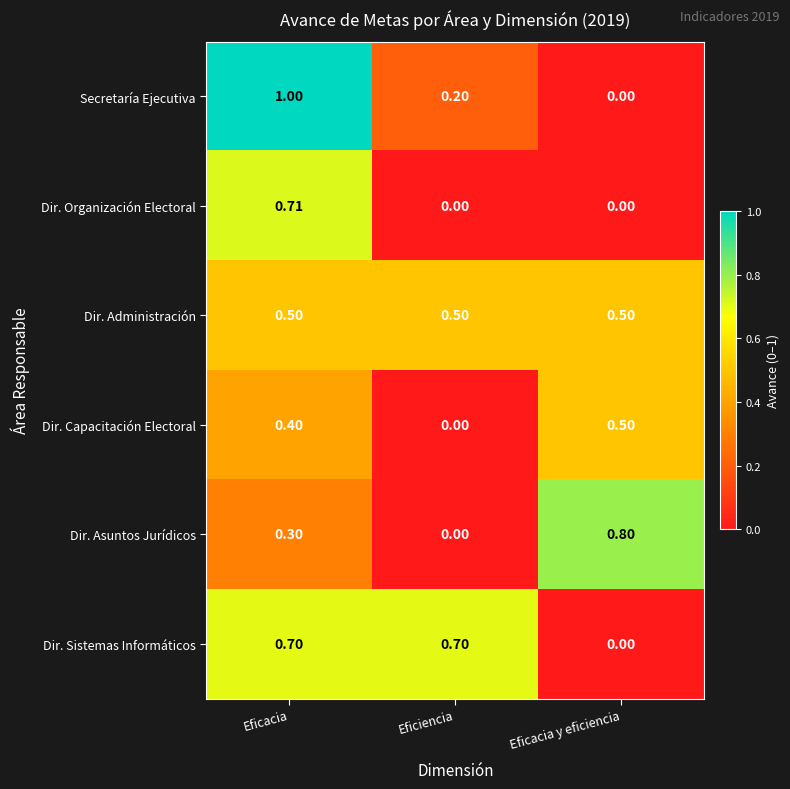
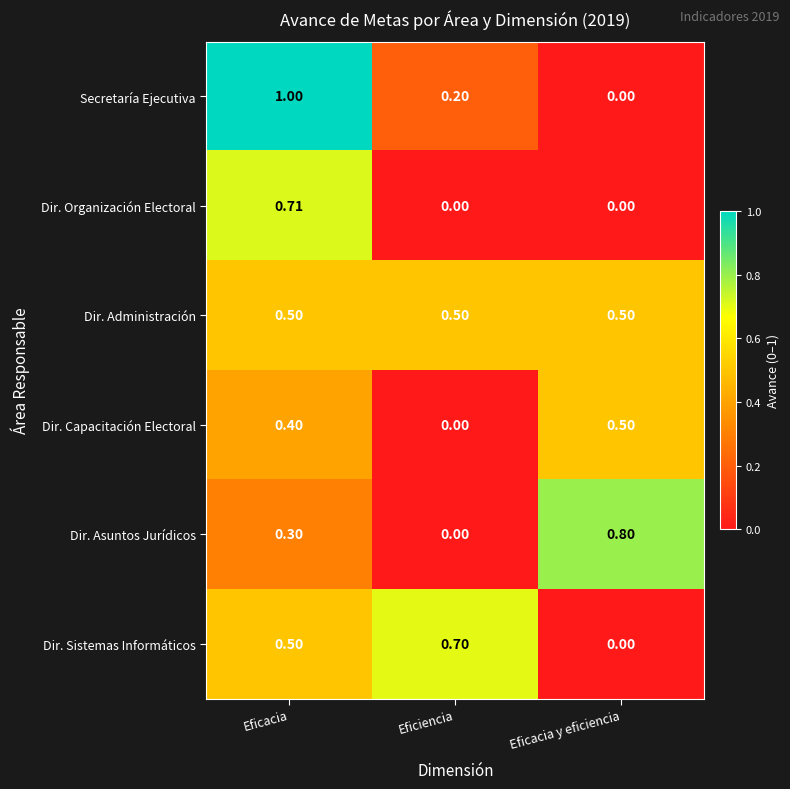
  {
    "Secretaría Ejecutiva": {
      "Eficacia": 1.00,
      "Eficiencia": 0.20,
      "Eficacia y eficiencia": 0.00
    },
    "Dir. Organización Electoral": {
      "Eficacia": 0.71,
      "Eficiencia": 0.00,
      "Eficacia y eficiencia": 0.00
    },
    "Dir. Administración": {
      "Eficacia": 0.50,
      "Eficiencia": 0.50,
      "Eficacia y eficiencia": 0.50
    },
    "Dir. Capacitación Electoral": {
      "Eficacia": 0.40,
      "Eficiencia": 0.00,
      "Eficacia y eficiencia": 0.50
    },
    "Dir. Asuntos Jurídicos": {
      "Eficacia": 0.30,
      "Eficiencia": 0.00,
      "Eficacia y eficiencia": 0.80
    },
    "Dir. Sistemas Informáticos": {
-     "Eficacia": 0.70,
+     "Eficacia": 0.50,
      "Eficiencia": 0.70,
      "Eficacia y eficiencia": 0.00
    }
  }
